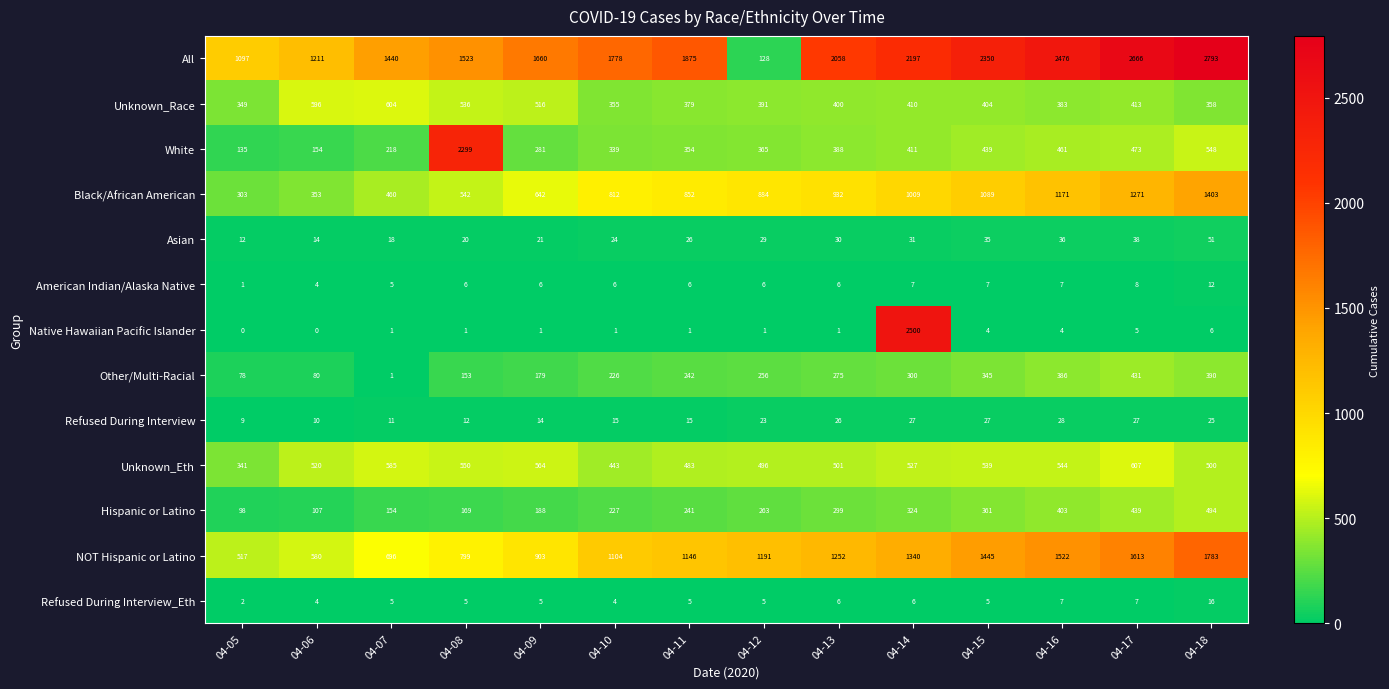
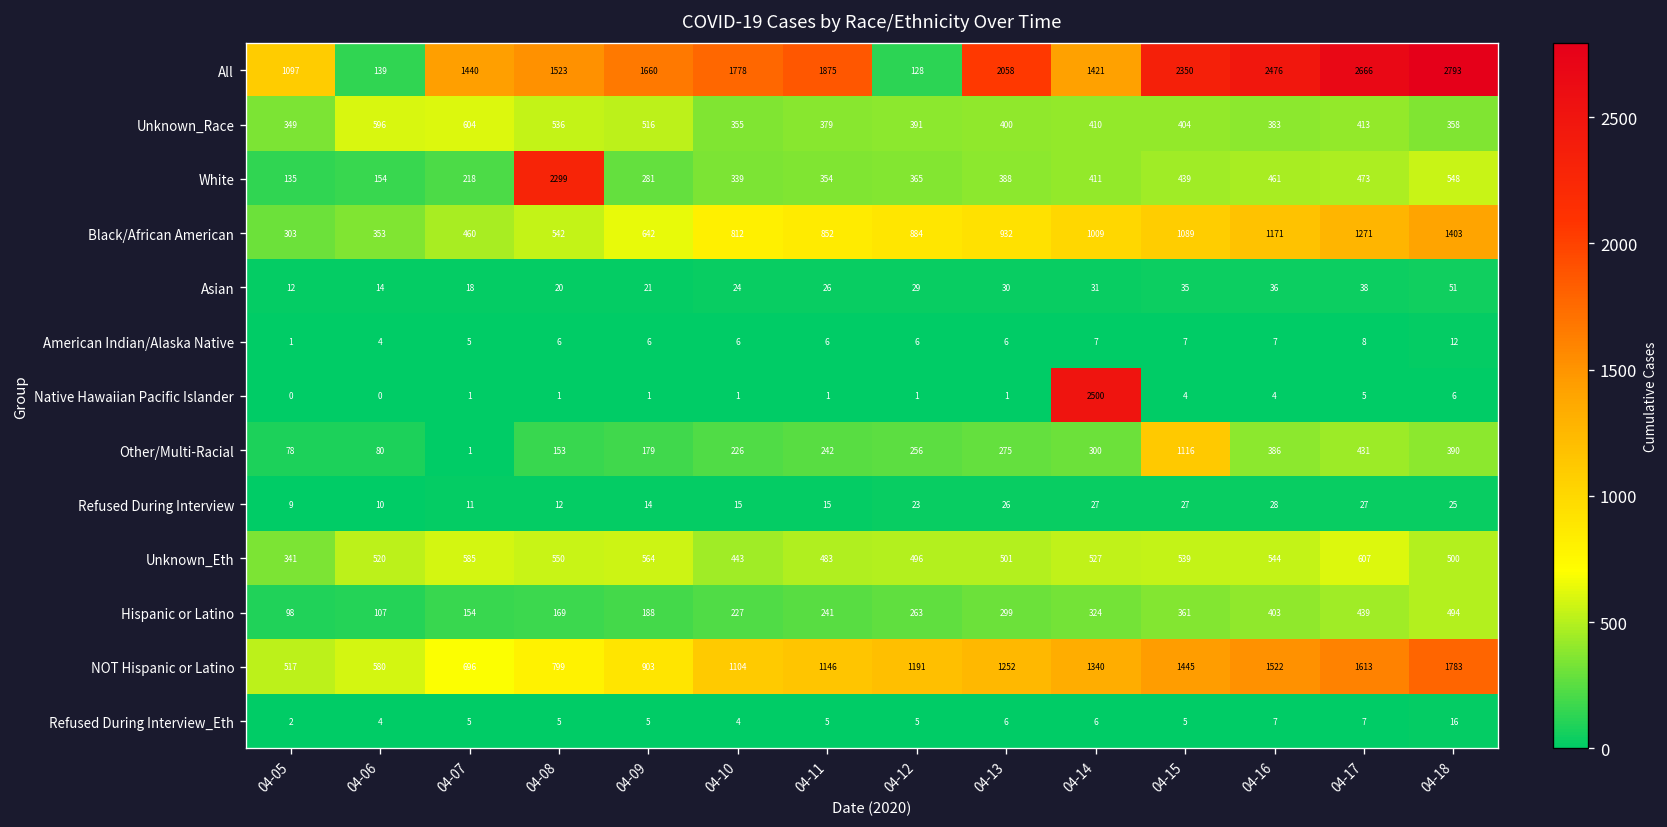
  {
    "All": {
      "04-05": 1097,
-     "04-06": 1211,
+     "04-06": 139,
      "04-07": 1440,
      "04-08": 1523,
      "04-09": 1660,
      "04-10": 1778,
      "04-11": 1875,
      "04-12": 128,
      "04-13": 2058,
-     "04-14": 2197,
+     "04-14": 1421,
      "04-15": 2350,
      "04-16": 2476,
      "04-17": 2666,
      "04-18": 2793
    },
    "Unknown_Race": {
      "04-05": 349,
      "04-06": 596,
      "04-07": 604,
      "04-08": 536,
      "04-09": 516,
      "04-10": 355,
      "04-11": 379,
      "04-12": 391,
      "04-13": 400,
      "04-14": 410,
      "04-15": 404,
      "04-16": 383,
      "04-17": 413,
      "04-18": 358
    },
    "White": {
      "04-05": 135,
      "04-06": 154,
      "04-07": 218,
      "04-08": 2299,
      "04-09": 281,
      "04-10": 339,
      "04-11": 354,
      "04-12": 365,
      "04-13": 388,
      "04-14": 411,
      "04-15": 439,
      "04-16": 461,
      "04-17": 473,
      "04-18": 548
    },
    "Black/African American": {
      "04-05": 303,
      "04-06": 353,
      "04-07": 460,
      "04-08": 542,
      "04-09": 642,
      "04-10": 812,
      "04-11": 852,
      "04-12": 884,
      "04-13": 932,
      "04-14": 1009,
      "04-15": 1089,
      "04-16": 1171,
      "04-17": 1271,
      "04-18": 1403
    },
    "Asian": {
      "04-05": 12,
      "04-06": 14,
      "04-07": 18,
      "04-08": 20,
      "04-09": 21,
      "04-10": 24,
      "04-11": 26,
      "04-12": 29,
      "04-13": 30,
      "04-14": 31,
      "04-15": 35,
      "04-16": 36,
      "04-17": 38,
      "04-18": 51
    },
    "American Indian/Alaska Native": {
      "04-05": 1,
      "04-06": 4,
      "04-07": 5,
      "04-08": 6,
      "04-09": 6,
      "04-10": 6,
      "04-11": 6,
      "04-12": 6,
      "04-13": 6,
      "04-14": 7,
      "04-15": 7,
      "04-16": 7,
      "04-17": 8,
      "04-18": 12
    },
    "Native Hawaiian Pacific Islander": {
      "04-05": 0,
      "04-06": 0,
      "04-07": 1,
      "04-08": 1,
      "04-09": 1,
      "04-10": 1,
      "04-11": 1,
      "04-12": 1,
      "04-13": 1,
      "04-14": 2500,
      "04-15": 4,
      "04-16": 4,
      "04-17": 5,
      "04-18": 6
    },
    "Other/Multi-Racial": {
      "04-05": 78,
      "04-06": 80,
      "04-07": 1,
      "04-08": 153,
      "04-09": 179,
      "04-10": 226,
      "04-11": 242,
      "04-12": 256,
      "04-13": 275,
      "04-14": 300,
-     "04-15": 345,
+     "04-15": 1116,
      "04-16": 386,
      "04-17": 431,
      "04-18": 390
    },
    "Refused During Interview": {
      "04-05": 9,
      "04-06": 10,
      "04-07": 11,
      "04-08": 12,
      "04-09": 14,
      "04-10": 15,
      "04-11": 15,
      "04-12": 23,
      "04-13": 26,
      "04-14": 27,
      "04-15": 27,
      "04-16": 28,
      "04-17": 27,
      "04-18": 25
    },
    "Unknown_Eth": {
      "04-05": 341,
      "04-06": 520,
      "04-07": 585,
      "04-08": 550,
      "04-09": 564,
      "04-10": 443,
      "04-11": 483,
      "04-12": 496,
      "04-13": 501,
      "04-14": 527,
      "04-15": 539,
      "04-16": 544,
      "04-17": 607,
      "04-18": 500
    },
    "Hispanic or Latino": {
      "04-05": 98,
      "04-06": 107,
      "04-07": 154,
      "04-08": 169,
      "04-09": 188,
      "04-10": 227,
      "04-11": 241,
      "04-12": 263,
      "04-13": 299,
      "04-14": 324,
      "04-15": 361,
      "04-16": 403,
      "04-17": 439,
      "04-18": 494
    },
    "NOT Hispanic or Latino": {
      "04-05": 517,
      "04-06": 580,
      "04-07": 696,
      "04-08": 799,
      "04-09": 903,
      "04-10": 1104,
      "04-11": 1146,
      "04-12": 1191,
      "04-13": 1252,
      "04-14": 1340,
      "04-15": 1445,
      "04-16": 1522,
      "04-17": 1613,
      "04-18": 1783
    },
    "Refused During Interview_Eth": {
      "04-05": 2,
      "04-06": 4,
      "04-07": 5,
      "04-08": 5,
      "04-09": 5,
      "04-10": 4,
      "04-11": 5,
      "04-12": 5,
      "04-13": 6,
      "04-14": 6,
      "04-15": 5,
      "04-16": 7,
      "04-17": 7,
      "04-18": 16
    }
  }
